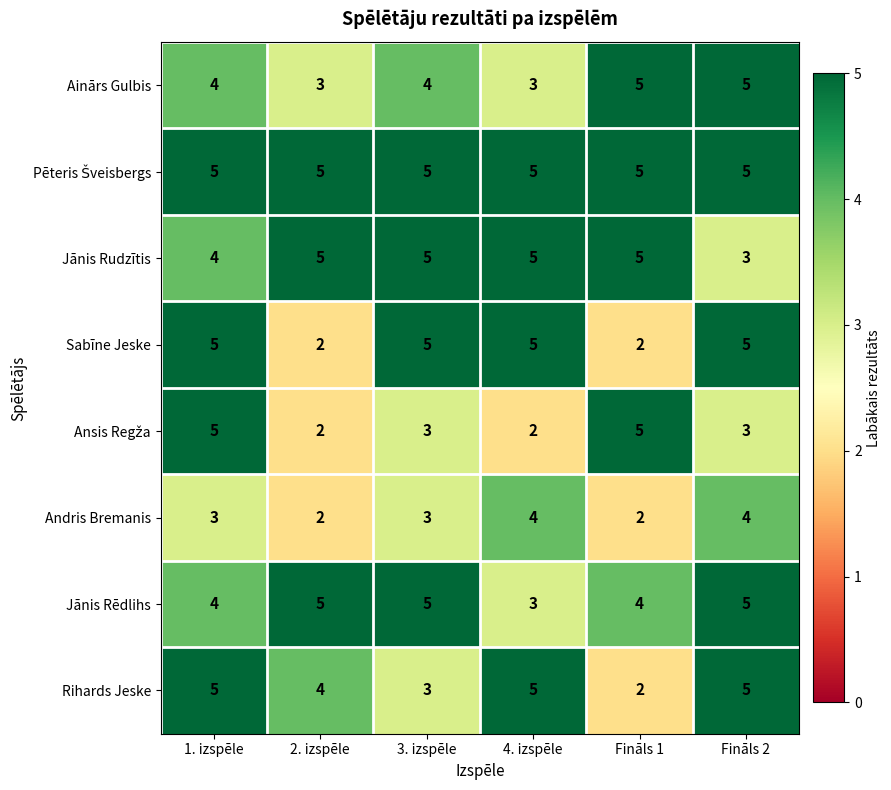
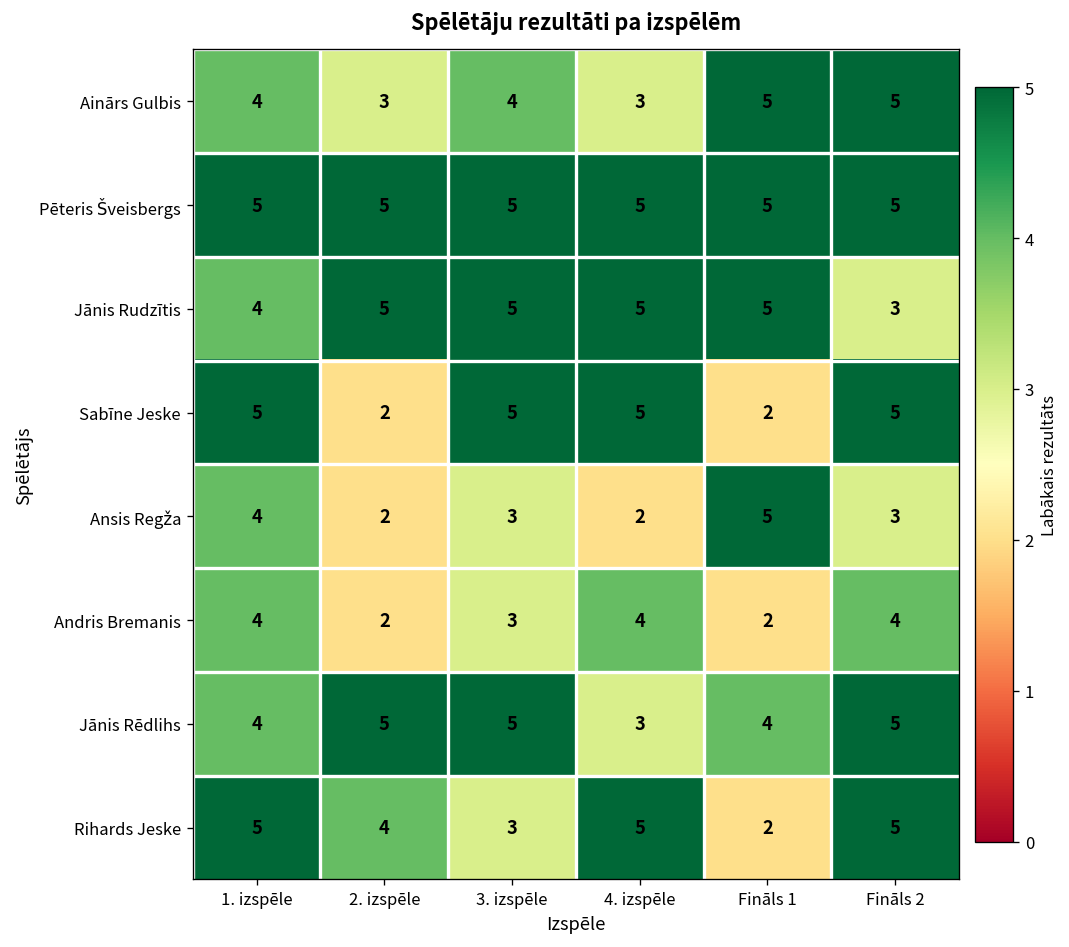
  {
    "Ainārs Gulbis": {
      "1. izspēle": 4,
      "2. izspēle": 3,
      "3. izspēle": 4,
      "4. izspēle": 3,
      "Fināls 1": 5,
      "Fināls 2": 5
    },
    "Pēteris Šveisbergs": {
      "1. izspēle": 5,
      "2. izspēle": 5,
      "3. izspēle": 5,
      "4. izspēle": 5,
      "Fināls 1": 5,
      "Fināls 2": 5
    },
    "Jānis Rudzītis": {
      "1. izspēle": 4,
      "2. izspēle": 5,
      "3. izspēle": 5,
      "4. izspēle": 5,
      "Fināls 1": 5,
      "Fināls 2": 3
    },
    "Sabīne Jeske": {
      "1. izspēle": 5,
      "2. izspēle": 2,
      "3. izspēle": 5,
      "4. izspēle": 5,
      "Fināls 1": 2,
      "Fināls 2": 5
    },
    "Ansis Regža": {
-     "1. izspēle": 5,
+     "1. izspēle": 4,
      "2. izspēle": 2,
      "3. izspēle": 3,
      "4. izspēle": 2,
      "Fināls 1": 5,
      "Fināls 2": 3
    },
    "Andris Bremanis": {
-     "1. izspēle": 3,
+     "1. izspēle": 4,
      "2. izspēle": 2,
      "3. izspēle": 3,
      "4. izspēle": 4,
      "Fināls 1": 2,
      "Fināls 2": 4
    },
    "Jānis Rēdlihs": {
      "1. izspēle": 4,
      "2. izspēle": 5,
      "3. izspēle": 5,
      "4. izspēle": 3,
      "Fināls 1": 4,
      "Fināls 2": 5
    },
    "Rihards Jeske": {
      "1. izspēle": 5,
      "2. izspēle": 4,
      "3. izspēle": 3,
      "4. izspēle": 5,
      "Fināls 1": 2,
      "Fināls 2": 5
    }
  }
